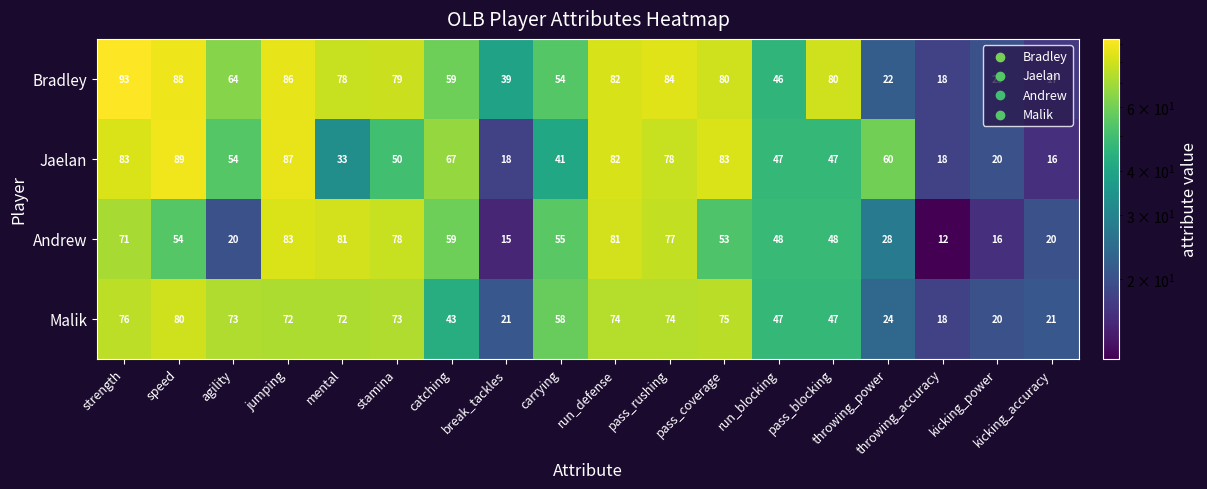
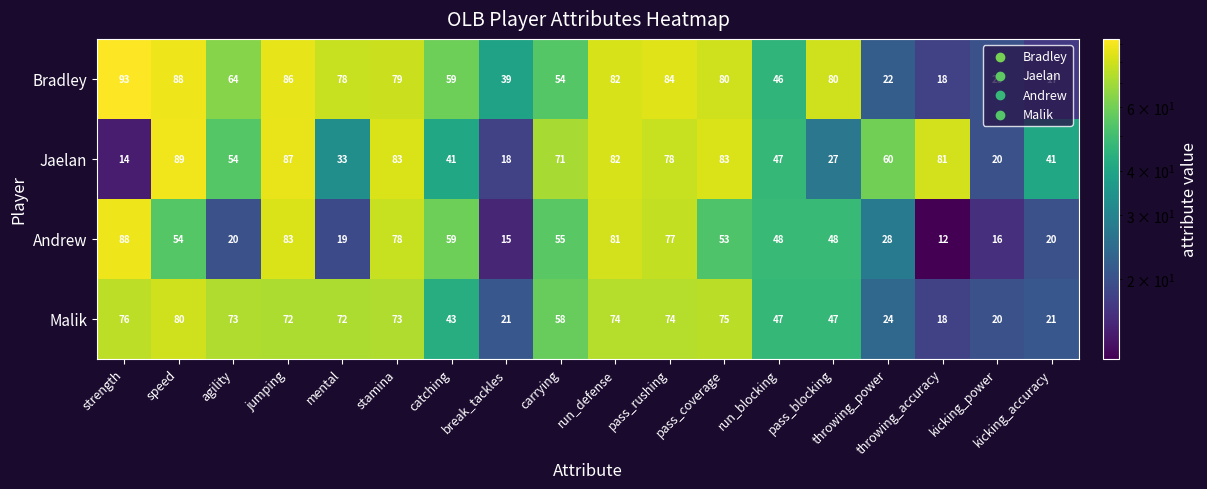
  {
    "Bradley": {
      "strength": 93,
      "speed": 88,
      "agility": 64,
      "jumping": 86,
      "mental": 78,
      "stamina": 79,
      "catching": 59,
      "break_tackles": 39,
      "carrying": 54,
      "run_defense": 82,
      "pass_rushing": 84,
      "pass_coverage": 80,
      "run_blocking": 46,
      "pass_blocking": 80,
      "throwing_power": 22,
      "throwing_accuracy": 18
    },
    "Jaelan": {
-     "strength": 83,
+     "strength": 14,
      "speed": 89,
      "agility": 54,
      "jumping": 87,
      "mental": 33,
-     "stamina": 50,
-     "catching": 67,
+     "stamina": 83,
+     "catching": 41,
      "break_tackles": 18,
-     "carrying": 41,
+     "carrying": 71,
      "run_defense": 82,
      "pass_rushing": 78,
      "pass_coverage": 83,
      "run_blocking": 47,
-     "pass_blocking": 47,
+     "pass_blocking": 27,
      "throwing_power": 60,
-     "throwing_accuracy": 18,
+     "throwing_accuracy": 81,
      "kicking_power": 20,
-     "kicking_accuracy": 16
+     "kicking_accuracy": 41
    },
    "Andrew": {
-     "strength": 71,
+     "strength": 88,
      "speed": 54,
      "agility": 20,
      "jumping": 83,
-     "mental": 81,
+     "mental": 19,
      "stamina": 78,
      "catching": 59,
      "break_tackles": 15,
      "carrying": 55,
      "run_defense": 81,
      "pass_rushing": 77,
      "pass_coverage": 53,
      "run_blocking": 48,
      "pass_blocking": 48,
      "throwing_power": 28,
      "throwing_accuracy": 12,
      "kicking_power": 16,
      "kicking_accuracy": 20
    },
    "Malik": {
      "strength": 76,
      "speed": 80,
      "agility": 73,
      "jumping": 72,
      "mental": 72,
      "stamina": 73,
      "catching": 43,
      "break_tackles": 21,
      "carrying": 58,
      "run_defense": 74,
      "pass_rushing": 74,
      "pass_coverage": 75,
      "run_blocking": 47,
      "pass_blocking": 47,
      "throwing_power": 24,
      "throwing_accuracy": 18,
      "kicking_power": 20,
      "kicking_accuracy": 21
    }
  }
